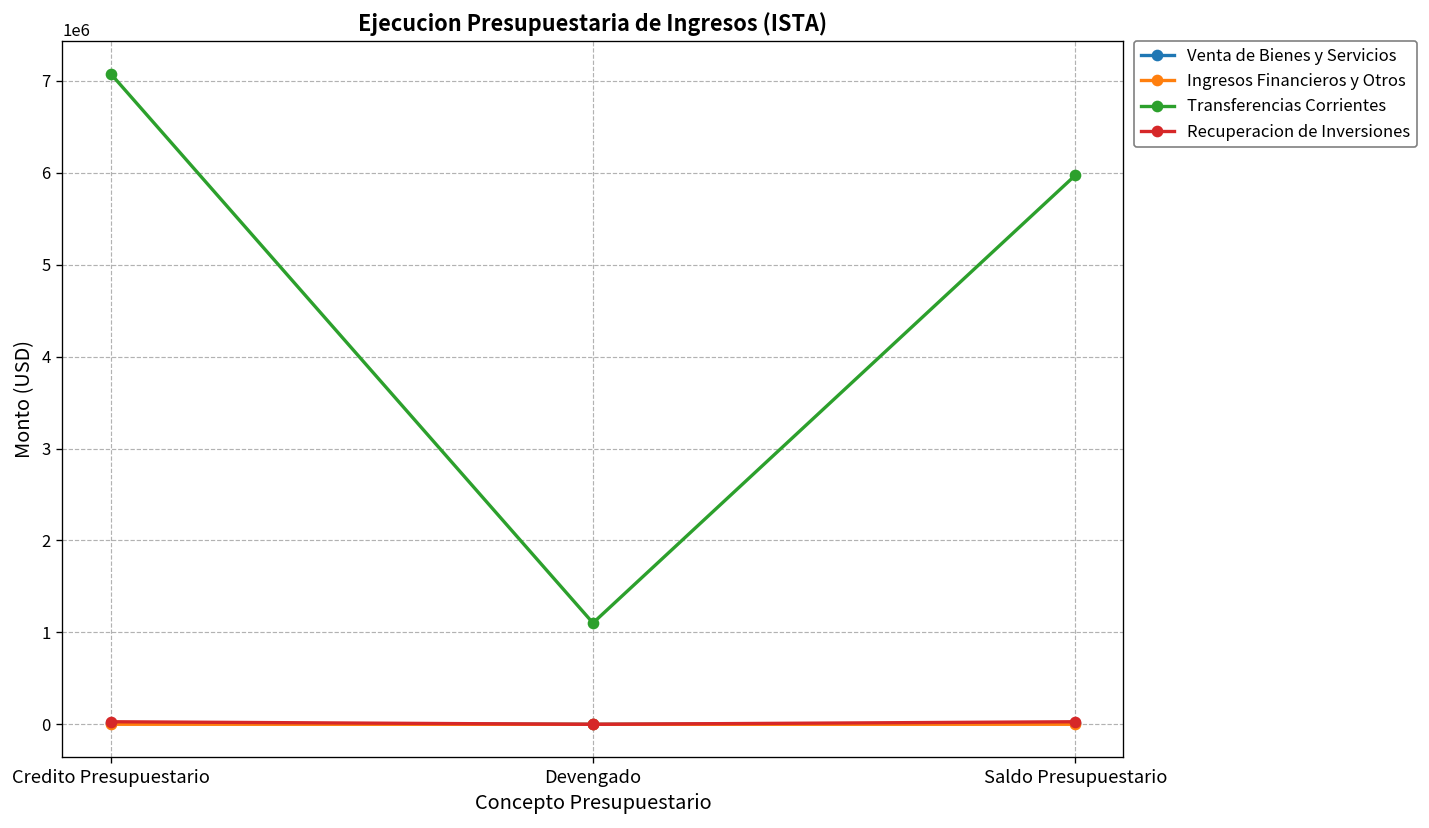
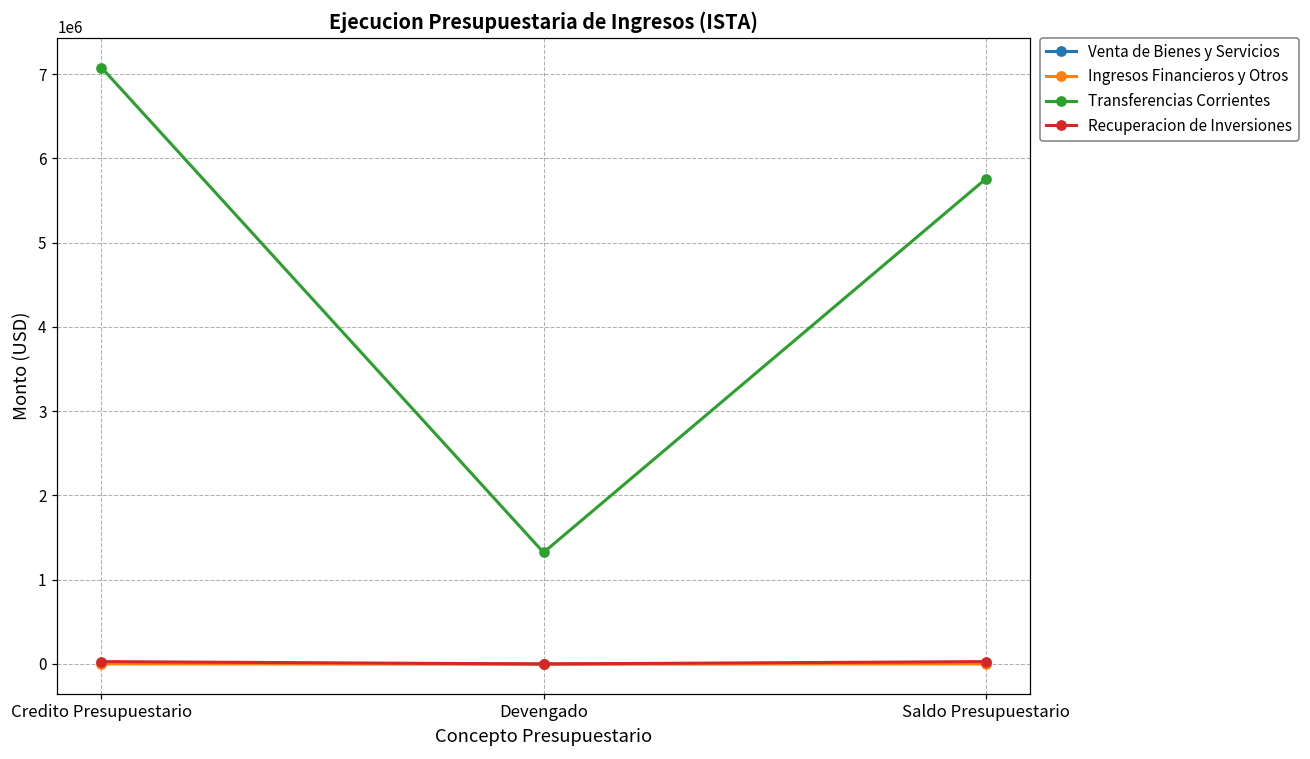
  {
    "Transferencias Corrientes": {
      "Credito Presupuestario": 7100000,
-     "Devengado": 1100000,
-     "Saldo Presupuestario": 6000000
+     "Devengado": 1300000,
+     "Saldo Presupuestario": 5800000
    }
  }
